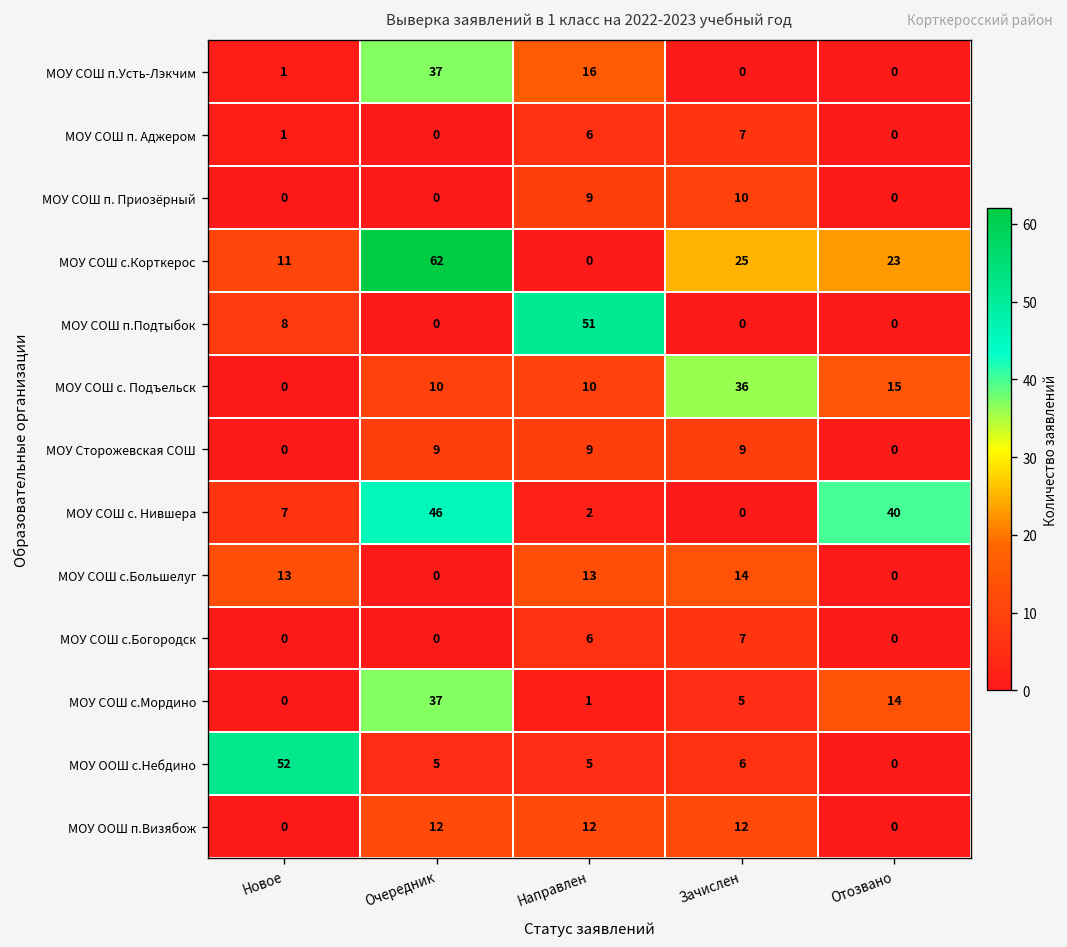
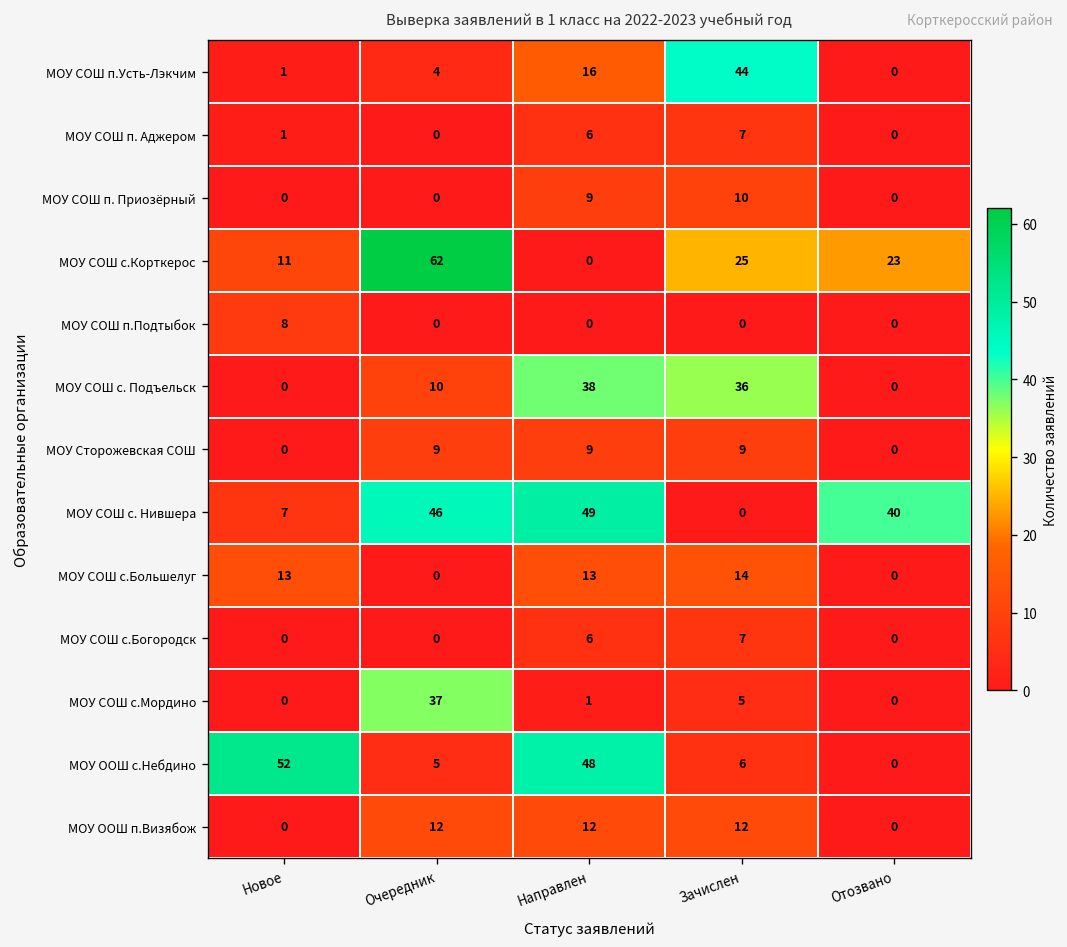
  {
    "МОУ СОШ п.Усть-Лэкчим": {
      "Новое": 1,
-     "Очередник": 37,
+     "Очередник": 4,
      "Направлен": 16,
-     "Зачислен": 0,
+     "Зачислен": 44,
      "Отозвано": 0
    },
    "МОУ СОШ п. Аджером": {
      "Новое": 1,
      "Очередник": 0,
      "Направлен": 6,
      "Зачислен": 7,
      "Отозвано": 0
    },
    "МОУ СОШ п. Приозёрный": {
      "Новое": 0,
      "Очередник": 0,
      "Направлен": 9,
      "Зачислен": 10,
      "Отозвано": 0
    },
    "МОУ СОШ с.Корткерос": {
      "Новое": 11,
      "Очередник": 62,
      "Направлен": 0,
      "Зачислен": 25,
      "Отозвано": 23
    },
    "МОУ СОШ п.Подтыбок": {
      "Новое": 8,
      "Очередник": 0,
-     "Направлен": 51,
+     "Направлен": 0,
      "Зачислен": 0,
      "Отозвано": 0
    },
    "МОУ СОШ с. Подъельск": {
      "Новое": 0,
      "Очередник": 10,
-     "Направлен": 10,
+     "Направлен": 38,
      "Зачислен": 36,
-     "Отозвано": 15
+     "Отозвано": 0
    },
    "МОУ Сторожевская СОШ": {
      "Новое": 0,
      "Очередник": 9,
      "Направлен": 9,
      "Зачислен": 9,
      "Отозвано": 0
    },
    "МОУ СОШ с. Нившера": {
      "Новое": 7,
      "Очередник": 46,
-     "Направлен": 2,
+     "Направлен": 49,
      "Зачислен": 0,
      "Отозвано": 40
    },
    "МОУ СОШ с.Большелуг": {
      "Новое": 13,
      "Очередник": 0,
      "Направлен": 13,
      "Зачислен": 14,
      "Отозвано": 0
    },
    "МОУ СОШ с.Богородск": {
      "Новое": 0,
      "Очередник": 0,
      "Направлен": 6,
      "Зачислен": 7,
      "Отозвано": 0
    },
    "МОУ СОШ с.Мордино": {
      "Новое": 0,
      "Очередник": 37,
      "Направлен": 1,
      "Зачислен": 5,
-     "Отозвано": 14
+     "Отозвано": 0
    },
    "МОУ ООШ с.Небдино": {
      "Новое": 52,
      "Очередник": 5,
-     "Направлен": 5,
+     "Направлен": 48,
      "Зачислен": 6,
      "Отозвано": 0
    },
    "МОУ ООШ п.Визябож": {
      "Новое": 0,
      "Очередник": 12,
      "Направлен": 12,
      "Зачислен": 12,
      "Отозвано": 0
    }
  }
